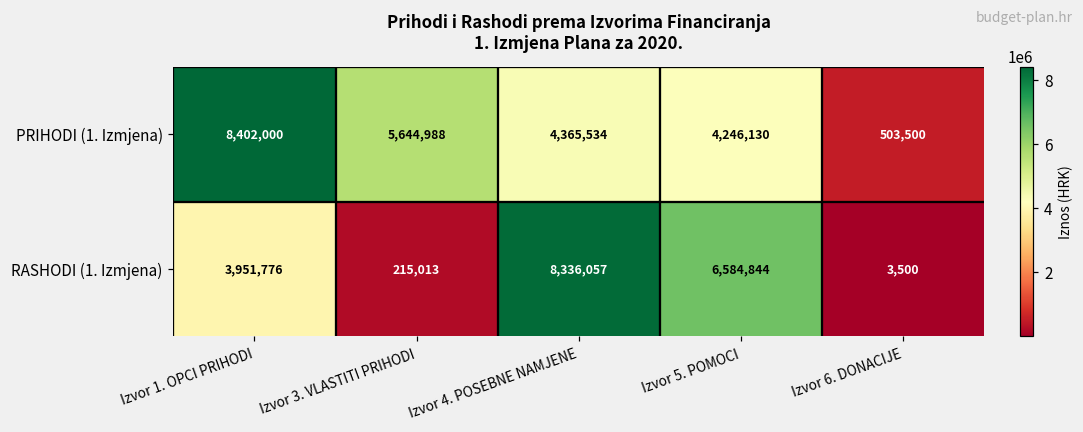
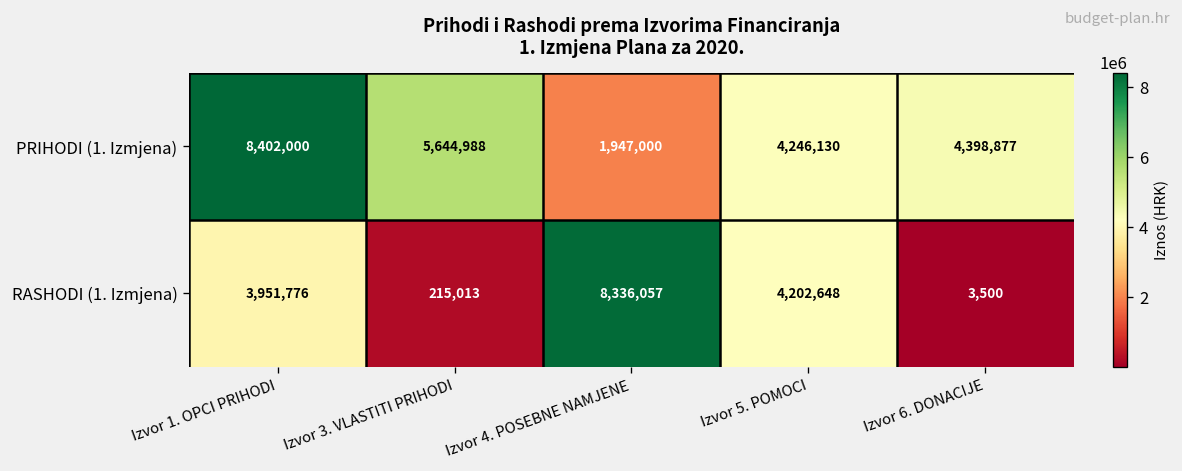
  {
    "PRIHODI (1. Izmjena)": {
      "Izvor 1. OPCI PRIHODI": "8,402,000",
      "Izvor 3. VLASTITI PRIHODI": "5,644,988",
-     "Izvor 4. POSEBNE NAMJENE": "4,365,534",
+     "Izvor 4. POSEBNE NAMJENE": "1,947,000",
      "Izvor 5. POMOCI": "4,246,130",
-     "Izvor 6. DONACIJE": "503,500"
+     "Izvor 6. DONACIJE": "4,398,877"
    },
    "RASHODI (1. Izmjena)": {
      "Izvor 1. OPCI PRIHODI": "3,951,776",
      "Izvor 3. VLASTITI PRIHODI": "215,013",
      "Izvor 4. POSEBNE NAMJENE": "8,336,057",
-     "Izvor 5. POMOCI": "6,584,844",
+     "Izvor 5. POMOCI": "4,202,648",
      "Izvor 6. DONACIJE": "3,500"
    }
  }
